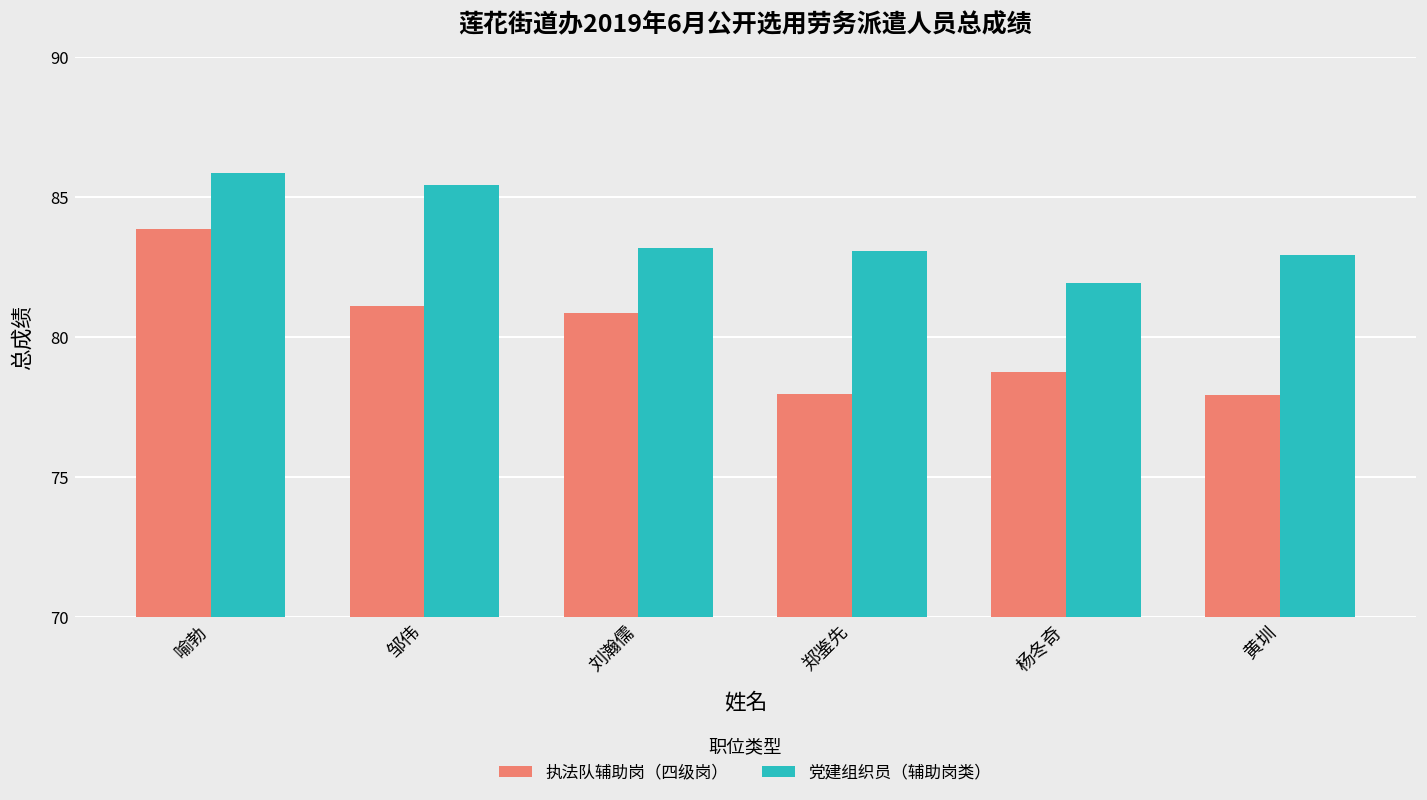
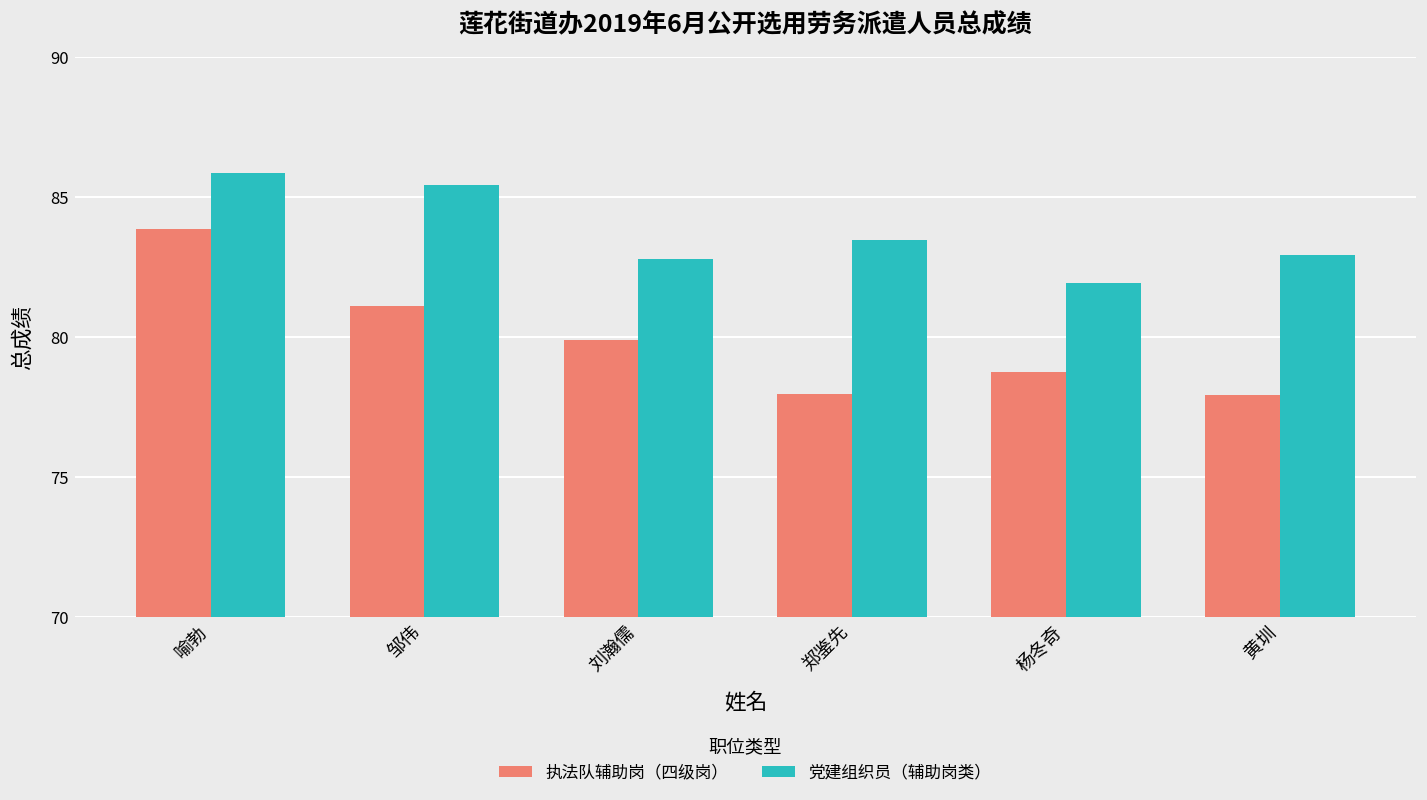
  {
    "执法队辅助岗（四级岗）": {
      "喻勃": 83.9,
      "邹伟": 81.1,
-     "刘瀚儒": 80.9,
+     "刘瀚儒": 79.9,
      "郑鉴先": 78.0,
      "杨冬奇": 78.7,
      "黄圳": 77.9
    },
    "党建组织员（辅助岗类）": {
      "喻勃": 85.9,
      "邹伟": 85.4,
-     "刘瀚儒": 83.2,
-     "郑鉴先": 83.1,
+     "刘瀚儒": 82.8,
+     "郑鉴先": 83.5,
      "杨冬奇": 81.9,
      "黄圳": 82.9
    }
  }
